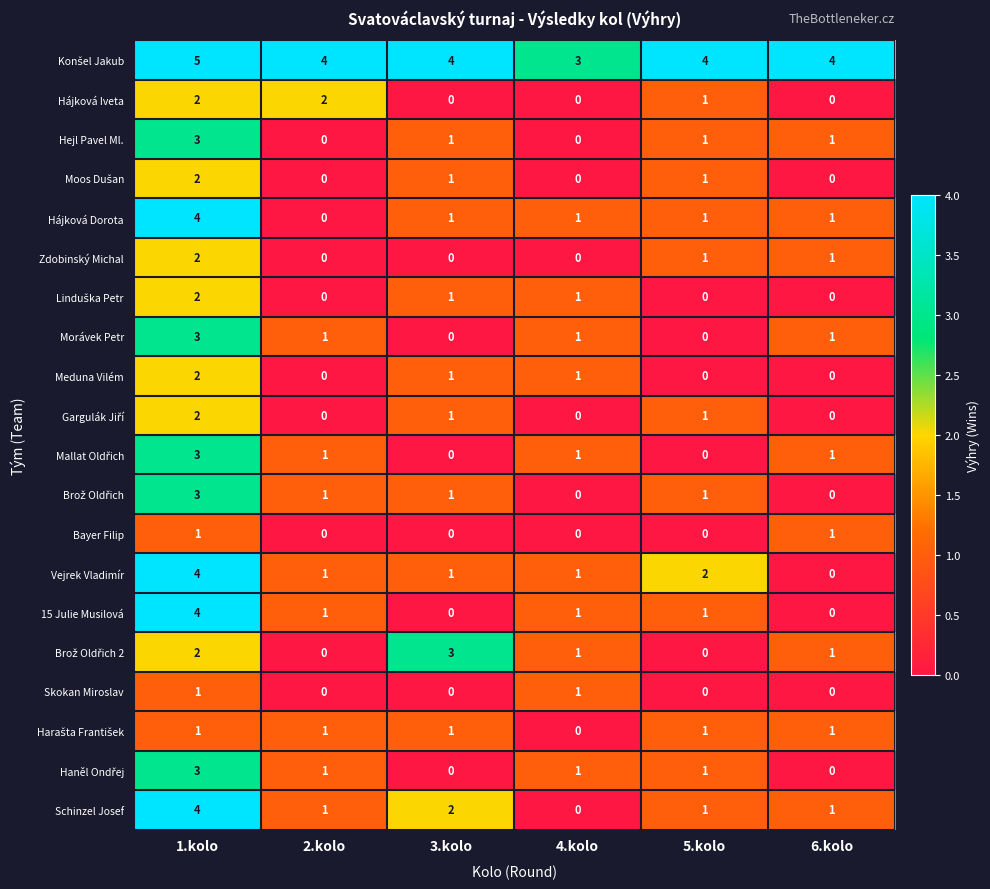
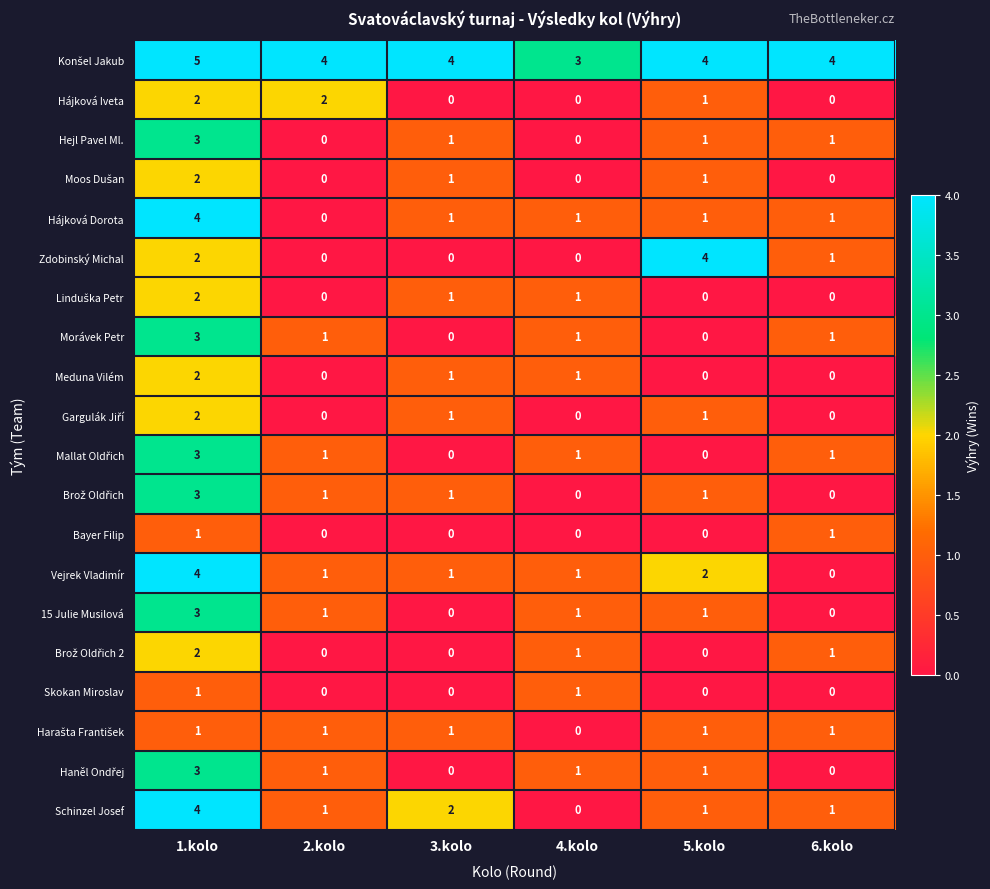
  {
    "Konšel Jakub": {
      "1.kolo": 5,
      "2.kolo": 4,
      "3.kolo": 4,
      "4.kolo": 3,
      "5.kolo": 4,
      "6.kolo": 4
    },
    "Hájková Iveta": {
      "1.kolo": 2,
      "2.kolo": 2,
      "3.kolo": 0,
      "4.kolo": 0,
      "5.kolo": 1,
      "6.kolo": 0
    },
    "Hejl Pavel Ml.": {
      "1.kolo": 3,
      "2.kolo": 0,
      "3.kolo": 1,
      "4.kolo": 0,
      "5.kolo": 1,
      "6.kolo": 1
    },
    "Moos Dušan": {
      "1.kolo": 2,
      "2.kolo": 0,
      "3.kolo": 1,
      "4.kolo": 0,
      "5.kolo": 1,
      "6.kolo": 0
    },
    "Hájková Dorota": {
      "1.kolo": 4,
      "2.kolo": 0,
      "3.kolo": 1,
      "4.kolo": 1,
      "5.kolo": 1,
      "6.kolo": 1
    },
    "Zdobinský Michal": {
      "1.kolo": 2,
      "2.kolo": 0,
      "3.kolo": 0,
      "4.kolo": 0,
-     "5.kolo": 1,
+     "5.kolo": 4,
      "6.kolo": 1
    },
    "Linduška Petr": {
      "1.kolo": 2,
      "2.kolo": 0,
      "3.kolo": 1,
      "4.kolo": 1,
      "5.kolo": 0,
      "6.kolo": 0
    },
    "Morávek Petr": {
      "1.kolo": 3,
      "2.kolo": 1,
      "3.kolo": 0,
      "4.kolo": 1,
      "5.kolo": 0,
      "6.kolo": 1
    },
    "Meduna Vilém": {
      "1.kolo": 2,
      "2.kolo": 0,
      "3.kolo": 1,
      "4.kolo": 1,
      "5.kolo": 0,
      "6.kolo": 0
    },
    "Gargulák Jiří": {
      "1.kolo": 2,
      "2.kolo": 0,
      "3.kolo": 1,
      "4.kolo": 0,
      "5.kolo": 1,
      "6.kolo": 0
    },
    "Mallat Oldřich": {
      "1.kolo": 3,
      "2.kolo": 1,
      "3.kolo": 0,
      "4.kolo": 1,
      "5.kolo": 0,
      "6.kolo": 1
    },
    "Brož Oldřich": {
      "1.kolo": 3,
      "2.kolo": 1,
      "3.kolo": 1,
      "4.kolo": 0,
      "5.kolo": 1,
      "6.kolo": 0
    },
    "Bayer Filip": {
      "1.kolo": 1,
      "2.kolo": 0,
      "3.kolo": 0,
      "4.kolo": 0,
      "5.kolo": 0,
      "6.kolo": 1
    },
    "Vejrek Vladimír": {
      "1.kolo": 4,
      "2.kolo": 1,
      "3.kolo": 1,
      "4.kolo": 1,
      "5.kolo": 2,
      "6.kolo": 0
    },
    "15 Julie Musilová": {
-     "1.kolo": 4,
+     "1.kolo": 3,
      "2.kolo": 1,
      "3.kolo": 0,
      "4.kolo": 1,
      "5.kolo": 1,
      "6.kolo": 0
    },
    "Brož Oldřich 2": {
      "1.kolo": 2,
      "2.kolo": 0,
-     "3.kolo": 3,
+     "3.kolo": 0,
      "4.kolo": 1,
      "5.kolo": 0,
      "6.kolo": 1
    },
    "Skokan Miroslav": {
      "1.kolo": 1,
      "2.kolo": 0,
      "3.kolo": 0,
      "4.kolo": 1,
      "5.kolo": 0,
      "6.kolo": 0
    },
    "Harašta František": {
      "1.kolo": 1,
      "2.kolo": 1,
      "3.kolo": 1,
      "4.kolo": 0,
      "5.kolo": 1,
      "6.kolo": 1
    },
    "Haněl Ondřej": {
      "1.kolo": 3,
      "2.kolo": 1,
      "3.kolo": 0,
      "4.kolo": 1,
      "5.kolo": 1,
      "6.kolo": 0
    },
    "Schinzel Josef": {
      "1.kolo": 4,
      "2.kolo": 1,
      "3.kolo": 2,
      "4.kolo": 0,
      "5.kolo": 1,
      "6.kolo": 1
    }
  }
